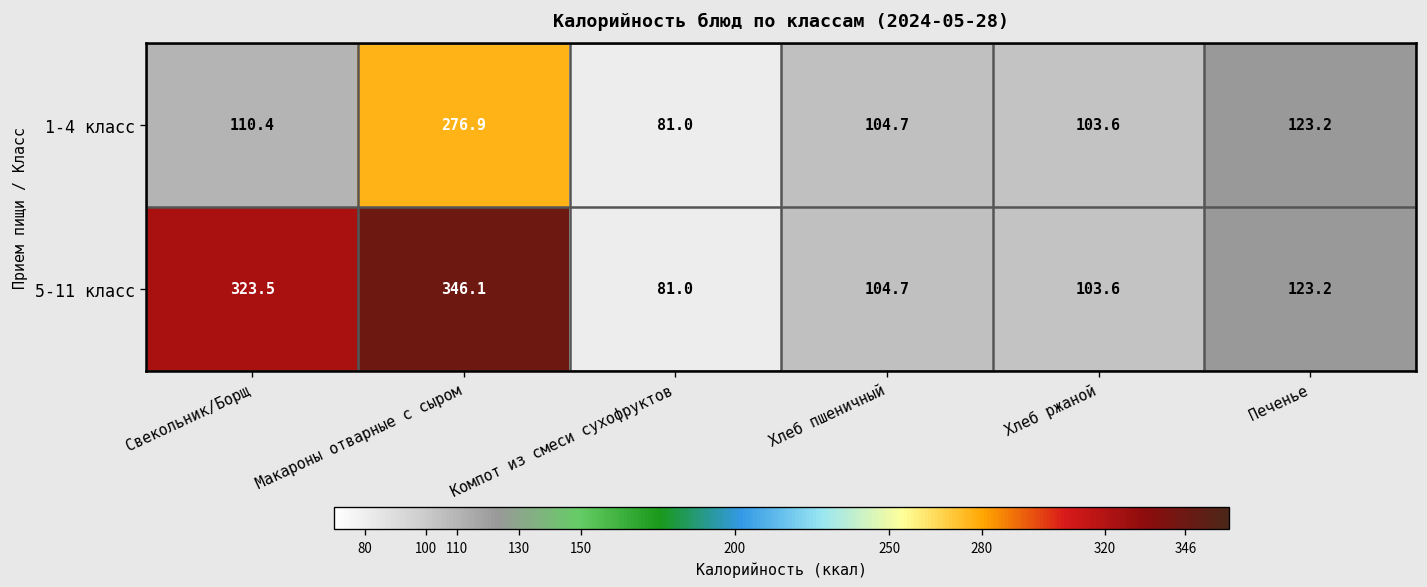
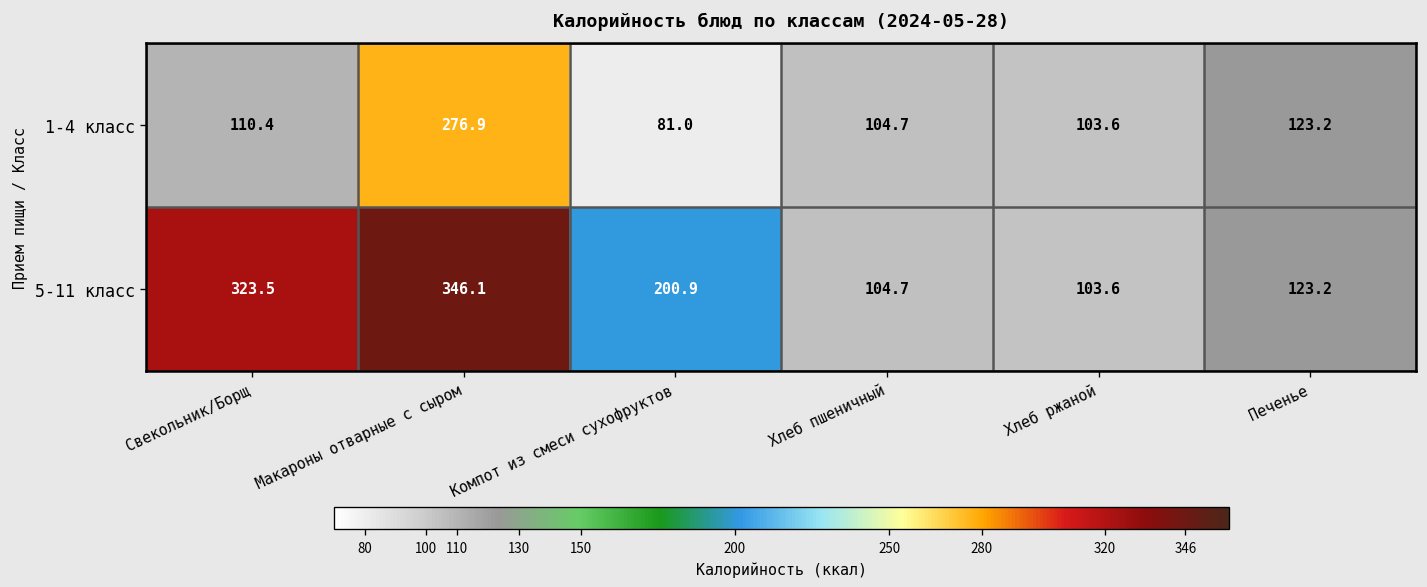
  {
    "1-4 класс": {
      "Свекольник/Борщ": 110.4,
      "Макароны отварные с сыром": 276.9,
      "Компот из смеси сухофруктов": 81.0,
      "Хлеб пшеничный": 104.7,
      "Хлеб ржаной": 103.6,
      "Печенье": 123.2
    },
    "5-11 класс": {
      "Свекольник/Борщ": 323.5,
      "Макароны отварные с сыром": 346.1,
-     "Компот из смеси сухофруктов": 81.0,
+     "Компот из смеси сухофруктов": 200.9,
      "Хлеб пшеничный": 104.7,
      "Хлеб ржаной": 103.6,
      "Печенье": 123.2
    }
  }
